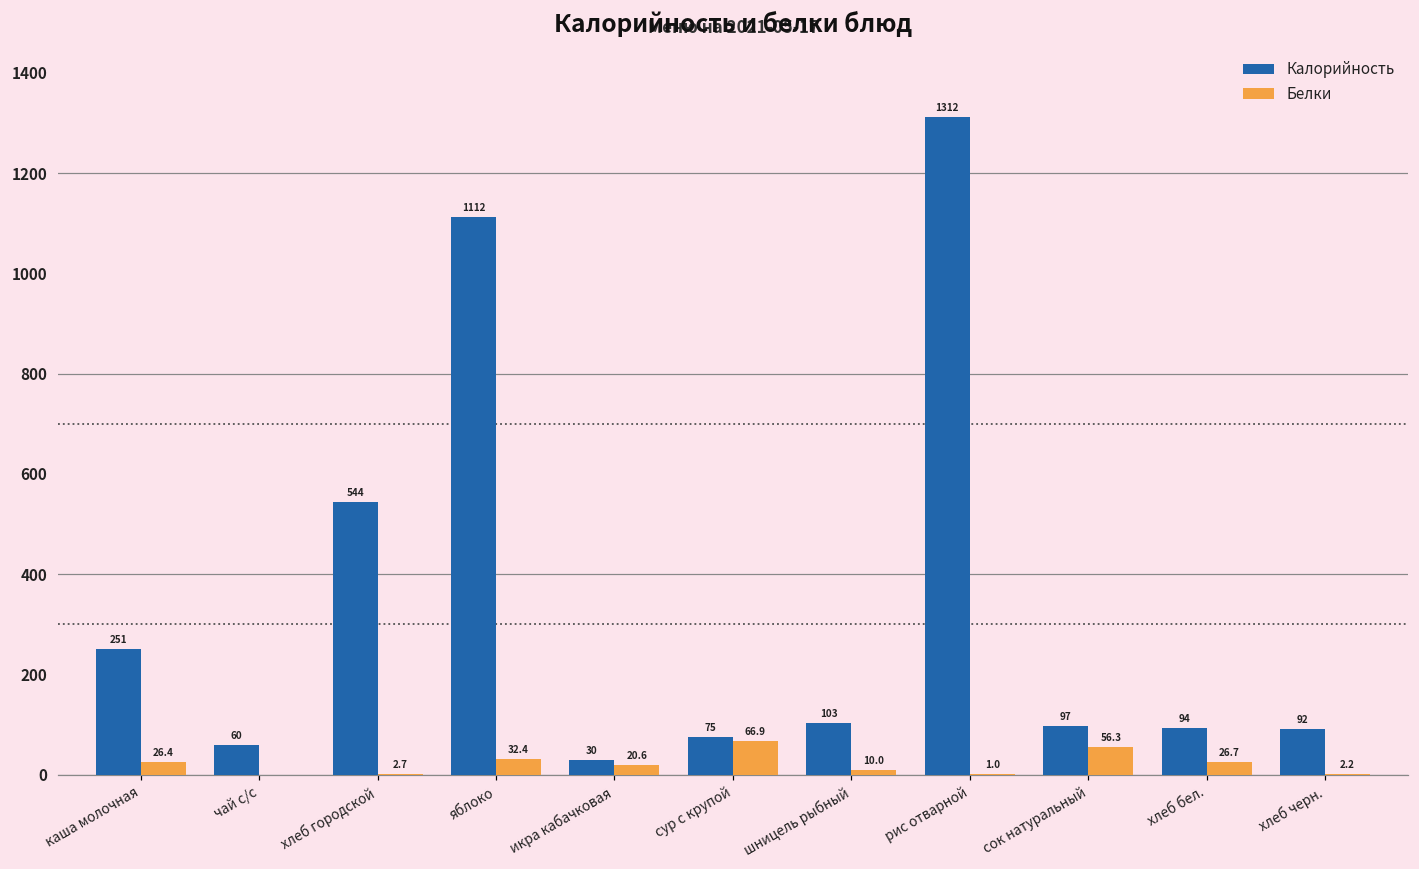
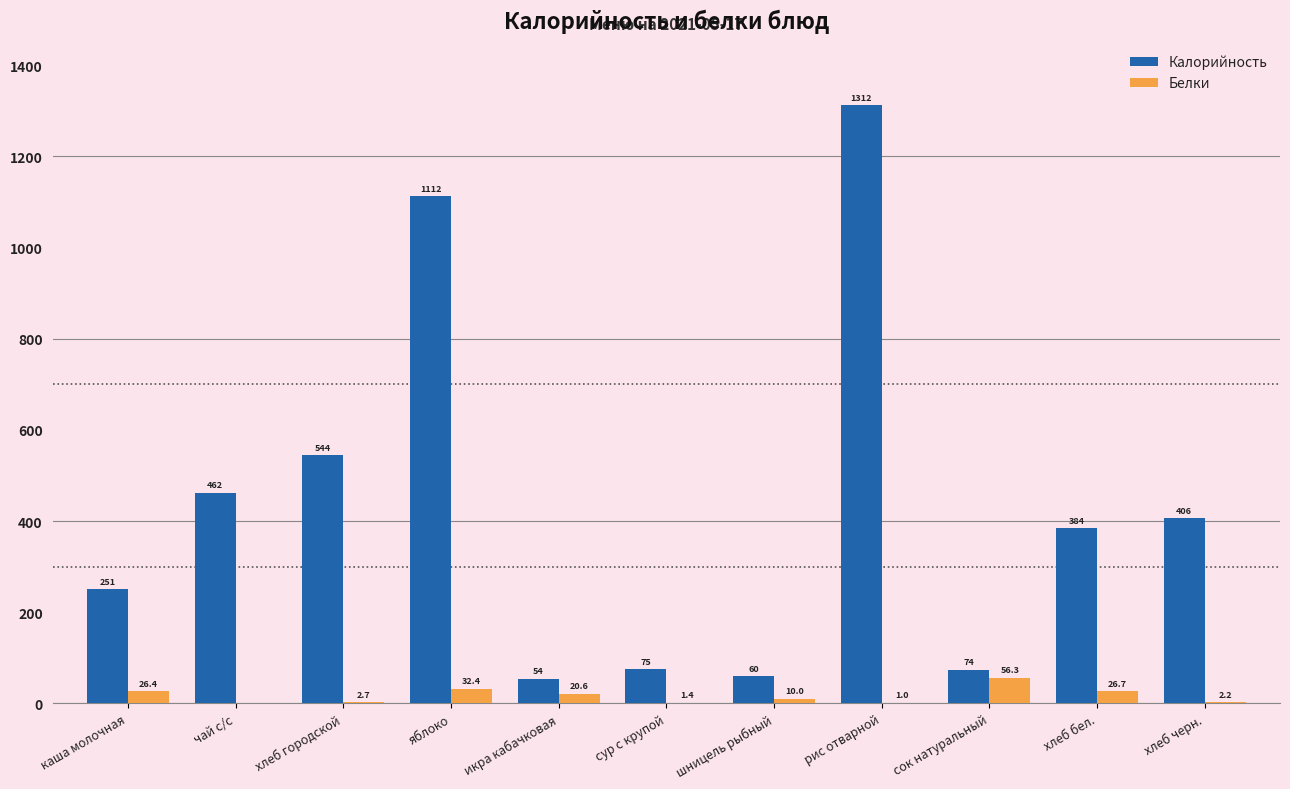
  {
    "Калорийность": {
      "каша молочная": 251,
-     "чай с/с": 60,
+     "чай с/с": 462,
      "хлеб городской": 544,
      "яблоко": 1112,
-     "икра кабачковая": 30,
+     "икра кабачковая": 54,
      "сур с крупой": 75,
-     "шницель рыбный": 103,
+     "шницель рыбный": 60,
      "рис отварной": 1312,
-     "сок натуральный": 97,
-     "хлеб бел.": 94,
-     "хлеб черн.": 92
+     "сок натуральный": 74,
+     "хлеб бел.": 384,
+     "хлеб черн.": 406
    },
    "Белки": {
      "каша молочная": 26.4,
      "хлеб городской": 2.7,
      "яблоко": 32.4,
      "икра кабачковая": 20.6,
-     "сур с крупой": 66.9,
+     "сур с крупой": 1.4,
      "шницель рыбный": 10.0,
      "рис отварной": 1.0,
      "сок натуральный": 56.3,
      "хлеб бел.": 26.7,
      "хлеб черн.": 2.2
    }
  }
